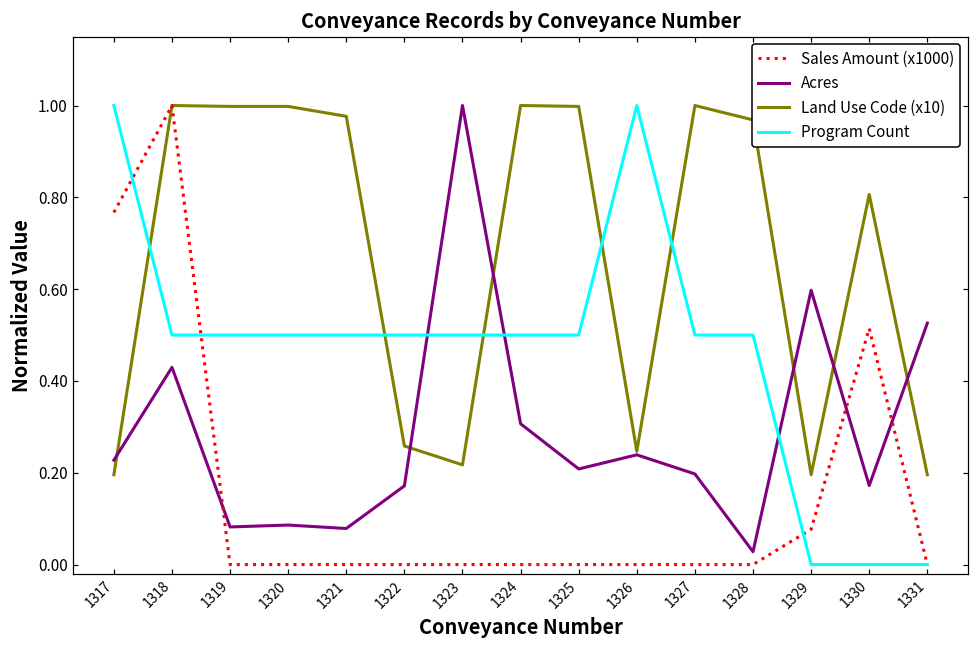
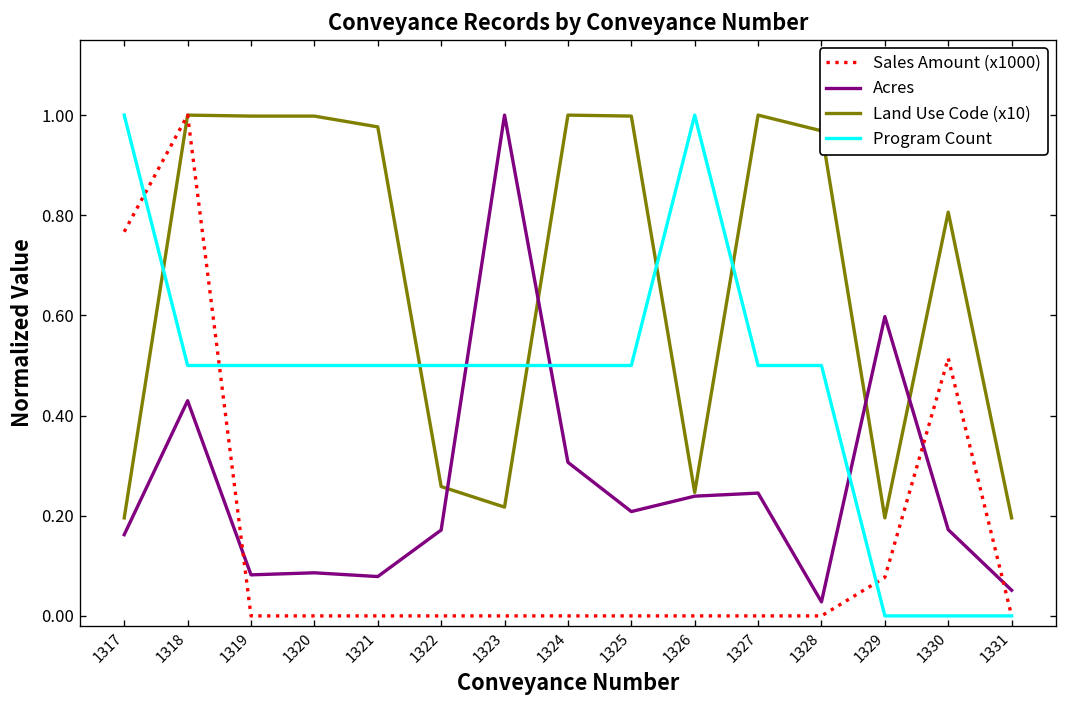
  {
    "Sales Amount (x1000)": {
      "1317": 0.77,
      "1319": 0.00,
      "1320": 0.00,
      "1321": 0.00,
      "1322": 0.00,
      "1323": 0.00,
      "1324": 0.00,
      "1325": 0.00,
      "1326": 0.00,
      "1327": 0.00,
      "1328": 0.00,
      "1329": 0.08,
      "1330": 0.51
    },
    "Acres": {
-     "1317": 0.23,
+     "1317": 0.16,
      "1318": 0.43,
      "1319": 0.08,
      "1320": 0.09,
      "1321": 0.08,
      "1322": 0.17,
      "1323": 1.00,
      "1324": 0.31,
      "1325": 0.21,
      "1326": 0.24,
-     "1327": 0.20,
+     "1327": 0.25,
      "1328": 0.03,
      "1329": 0.60,
      "1330": 0.17,
-     "1331": 0.53
+     "1331": 0.05
    },
    "Land Use Code (x10)": {
      "1317": 0.20,
      "1319": 1.00,
      "1320": 1.00,
      "1321": 0.98,
      "1322": 0.26,
      "1323": 0.22,
      "1324": 1.00,
      "1325": 1.00,
      "1326": 0.25,
      "1327": 1.00,
      "1329": 0.20,
      "1330": 0.81,
      "1331": 0.20
    },
    "Program Count": {
      "1317": 1.00,
      "1318": 0.50,
      "1319": 0.50,
      "1320": 0.50,
      "1321": 0.50,
      "1322": 0.50,
      "1323": 0.50,
      "1324": 0.50,
      "1325": 0.50,
      "1326": 1.00,
      "1327": 0.50,
      "1328": 0.50,
      "1329": 0.00,
      "1330": 0.00
    }
  }
